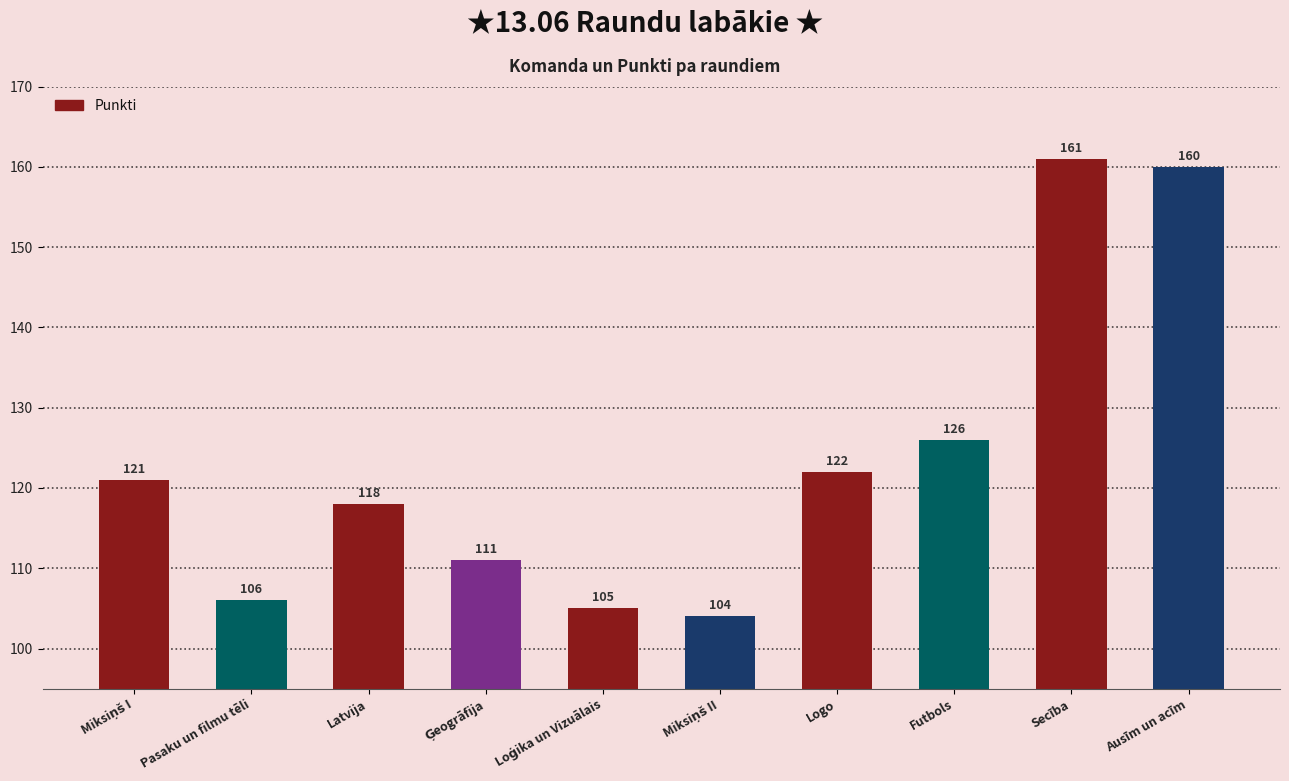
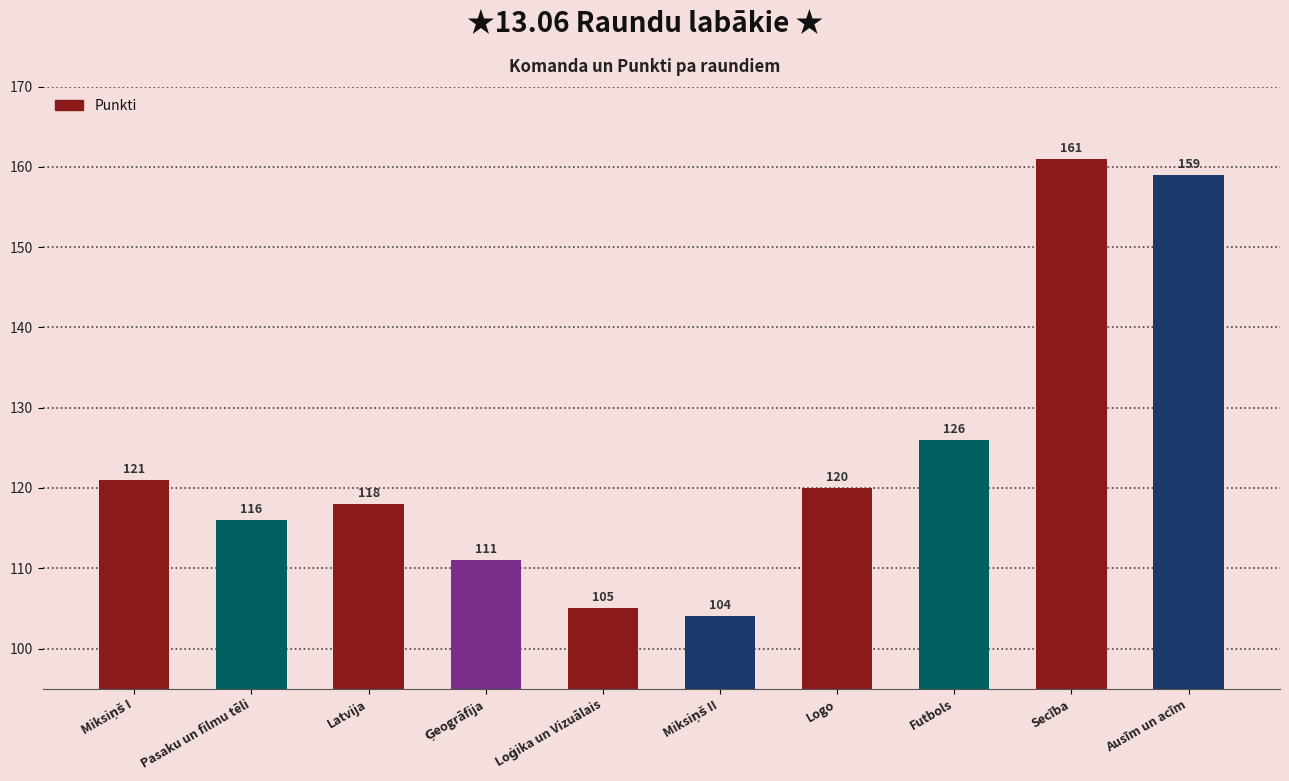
  {
    "Miksiņš I": 121,
-   "Pasaku un filmu tēli": 106,
+   "Pasaku un filmu tēli": 116,
    "Latvija": 118,
    "Ģeogrāfija": 111,
    "Loģika un Vizuālais": 105,
    "Miksiņš II": 104,
-   "Logo": 122,
+   "Logo": 120,
    "Futbols": 126,
    "Secība": 161,
-   "Ausīm un acīm": 160
+   "Ausīm un acīm": 159
  }
